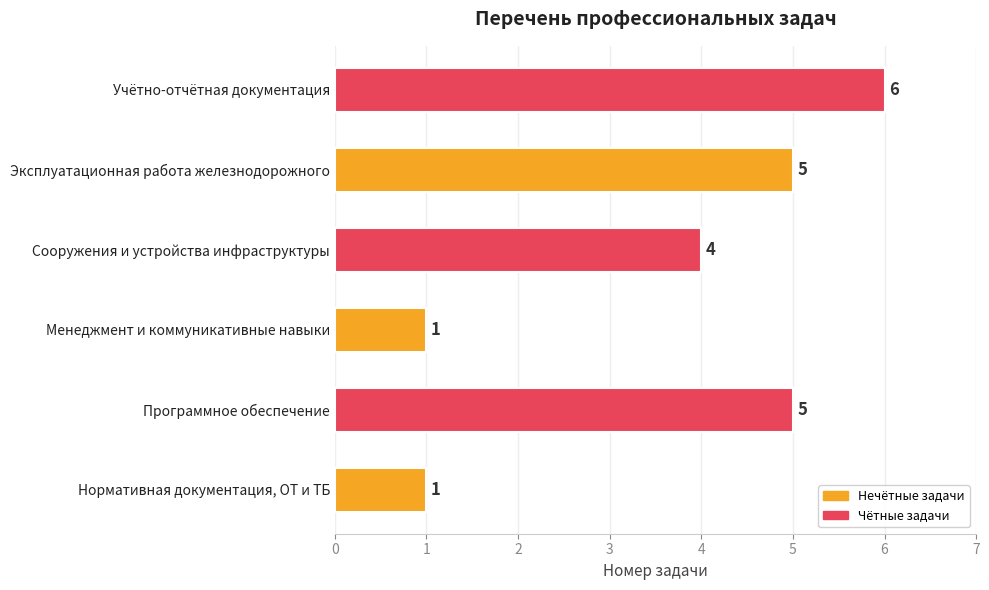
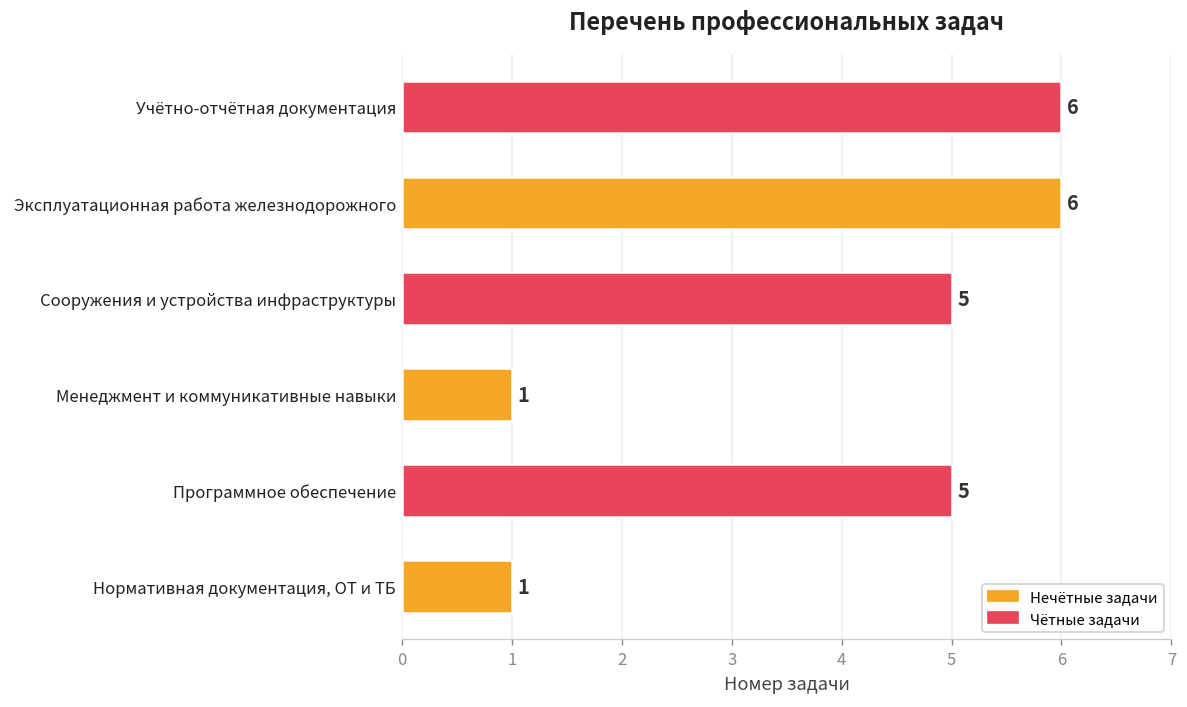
  {
    "Учётно-отчётная документация": 6,
-   "Эксплуатационная работа железнодорожного": 5,
-   "Сооружения и устройства инфраструктуры": 4,
+   "Эксплуатационная работа железнодорожного": 6,
+   "Сооружения и устройства инфраструктуры": 5,
    "Менеджмент и коммуникативные навыки": 1,
    "Программное обеспечение": 5,
    "Нормативная документация, ОТ и ТБ": 1
  }
